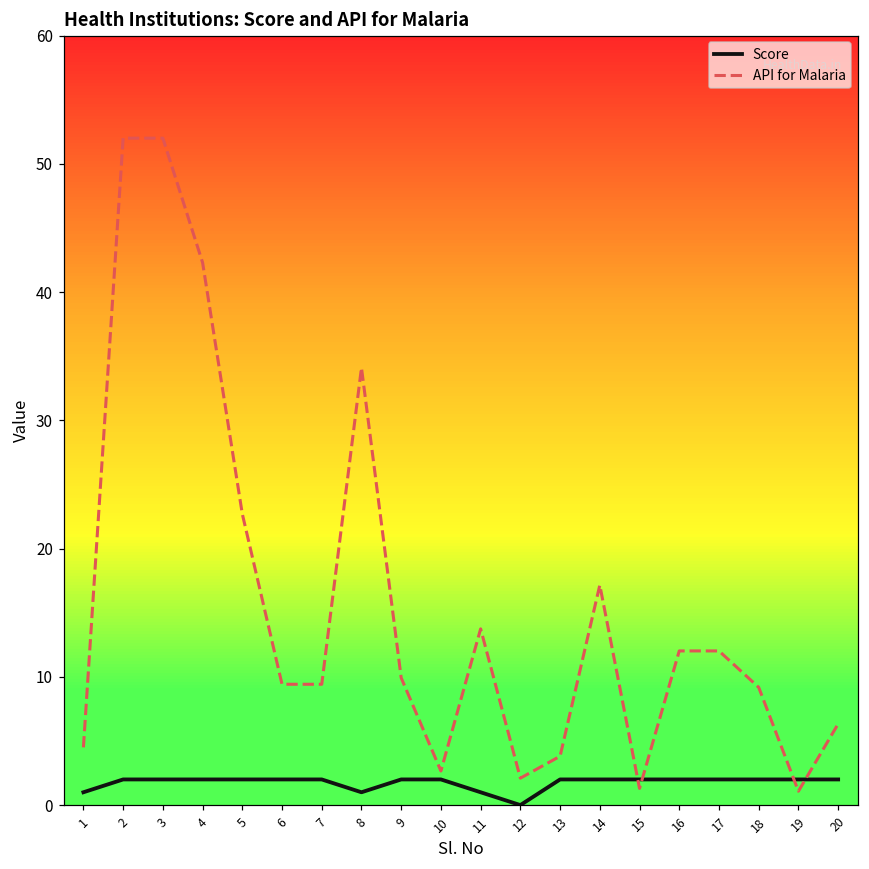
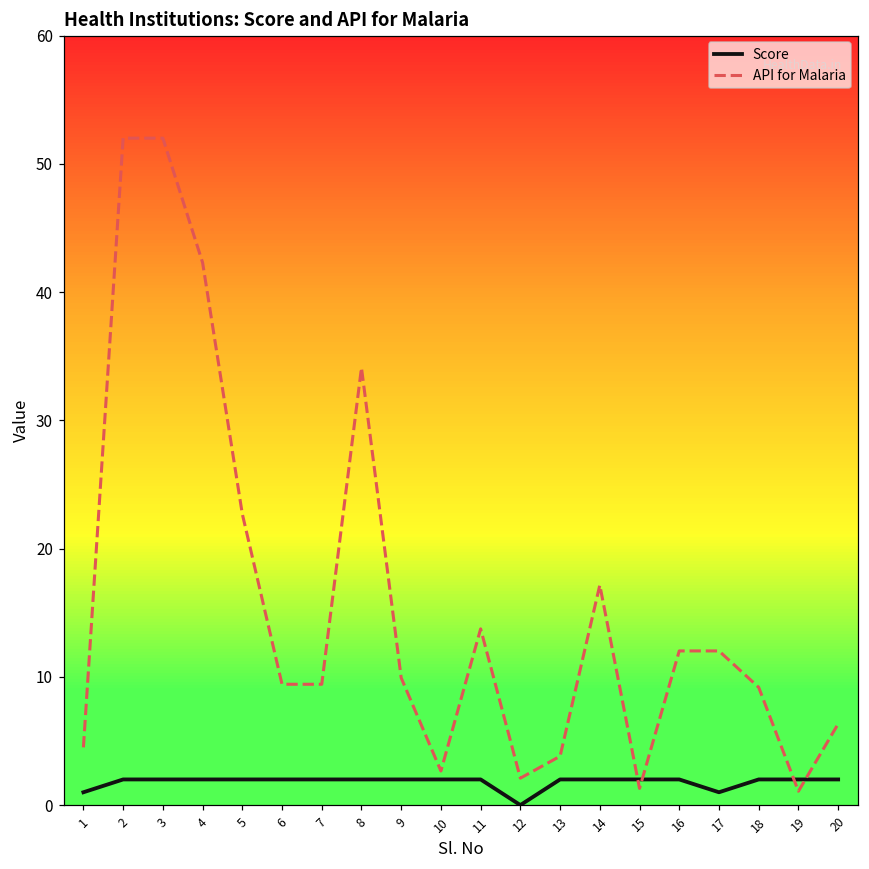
  {
    "Score": {
      "1": 1,
      "2": 2,
      "3": 2,
      "4": 2,
      "5": 2,
      "6": 2,
      "7": 2,
-     "8": 1,
+     "8": 2,
      "9": 2,
      "10": 2,
-     "11": 1,
+     "11": 2,
      "12": 0,
      "13": 2,
      "14": 2,
      "15": 2,
      "16": 2,
-     "17": 2,
+     "17": 1,
      "18": 2,
      "19": 2,
      "20": 2
    },
    "API for Malaria": {
      "1": 4.5,
      "2": 52,
      "3": 52,
      "4": 42.3,
      "5": 22.7,
      "6": 9.4,
      "7": 9.4,
      "8": 34,
      "9": 10,
      "10": 2.7,
      "11": 13.7,
      "12": 2,
      "13": 4,
      "14": 17,
      "15": 1.3,
      "16": 12,
      "17": 12,
      "18": 9,
      "19": 1,
      "20": 6.3
    }
  }
